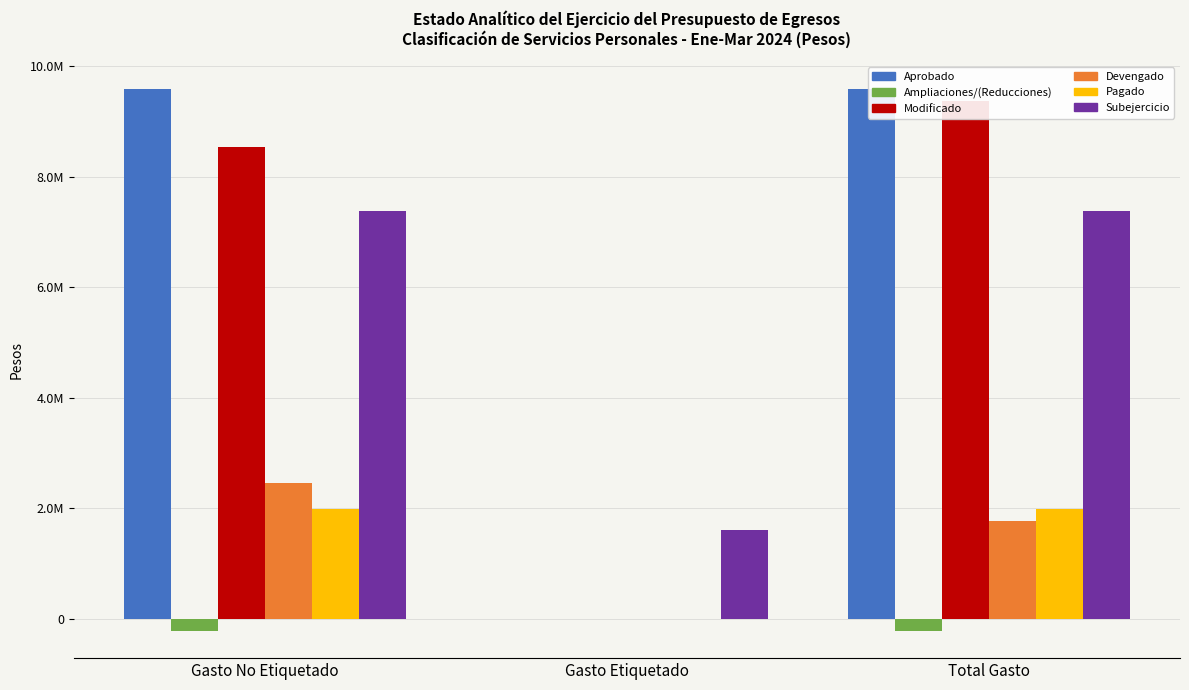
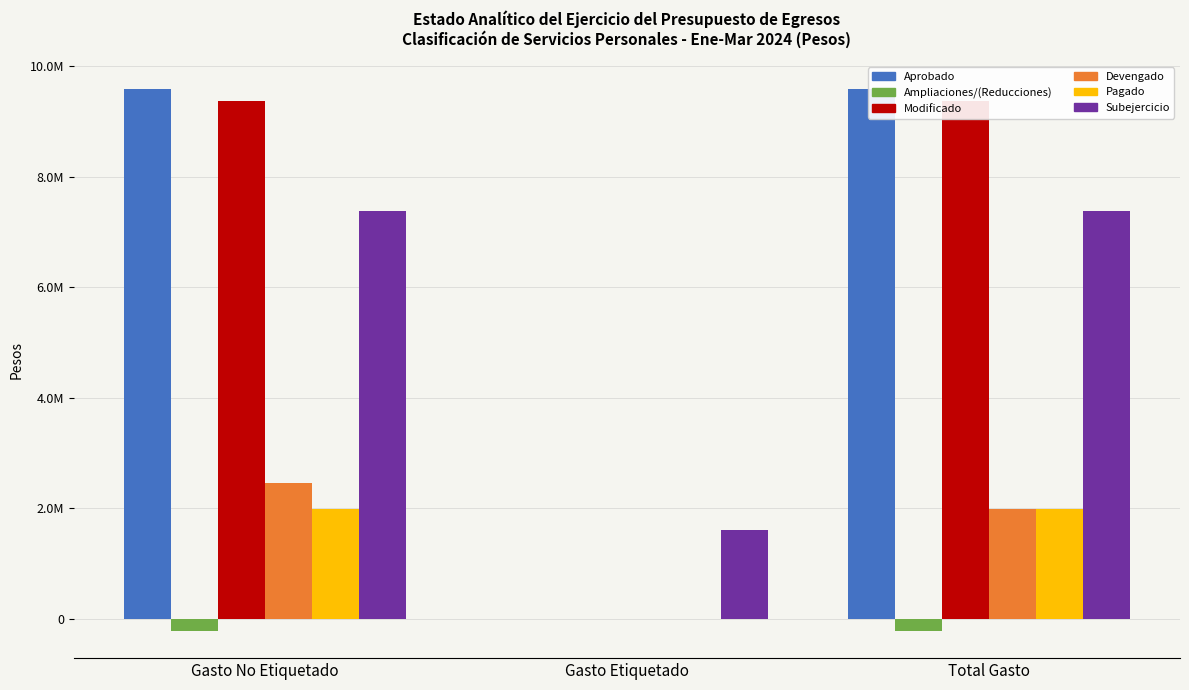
  {
    "Aprobado": {
      "Gasto No Etiquetado": 9600000,
      "Gasto Etiquetado": 0
    },
    "Ampliaciones/(Reducciones)": {
      "Gasto No Etiquetado": -200000,
      "Gasto Etiquetado": 0,
      "Total Gasto": -200000
    },
    "Modificado": {
-     "Gasto No Etiquetado": 8500000,
+     "Gasto No Etiquetado": 9400000,
      "Gasto Etiquetado": 0
    },
    "Devengado": {
      "Gasto No Etiquetado": 2500000,
      "Gasto Etiquetado": 0,
-     "Total Gasto": 1800000
+     "Total Gasto": 2000000
    },
    "Pagado": {
      "Gasto No Etiquetado": 2000000,
      "Gasto Etiquetado": 0,
      "Total Gasto": 2000000
    },
    "Subejercicio": {
      "Gasto No Etiquetado": 7400000,
      "Gasto Etiquetado": 1600000,
      "Total Gasto": 7400000
    }
  }
